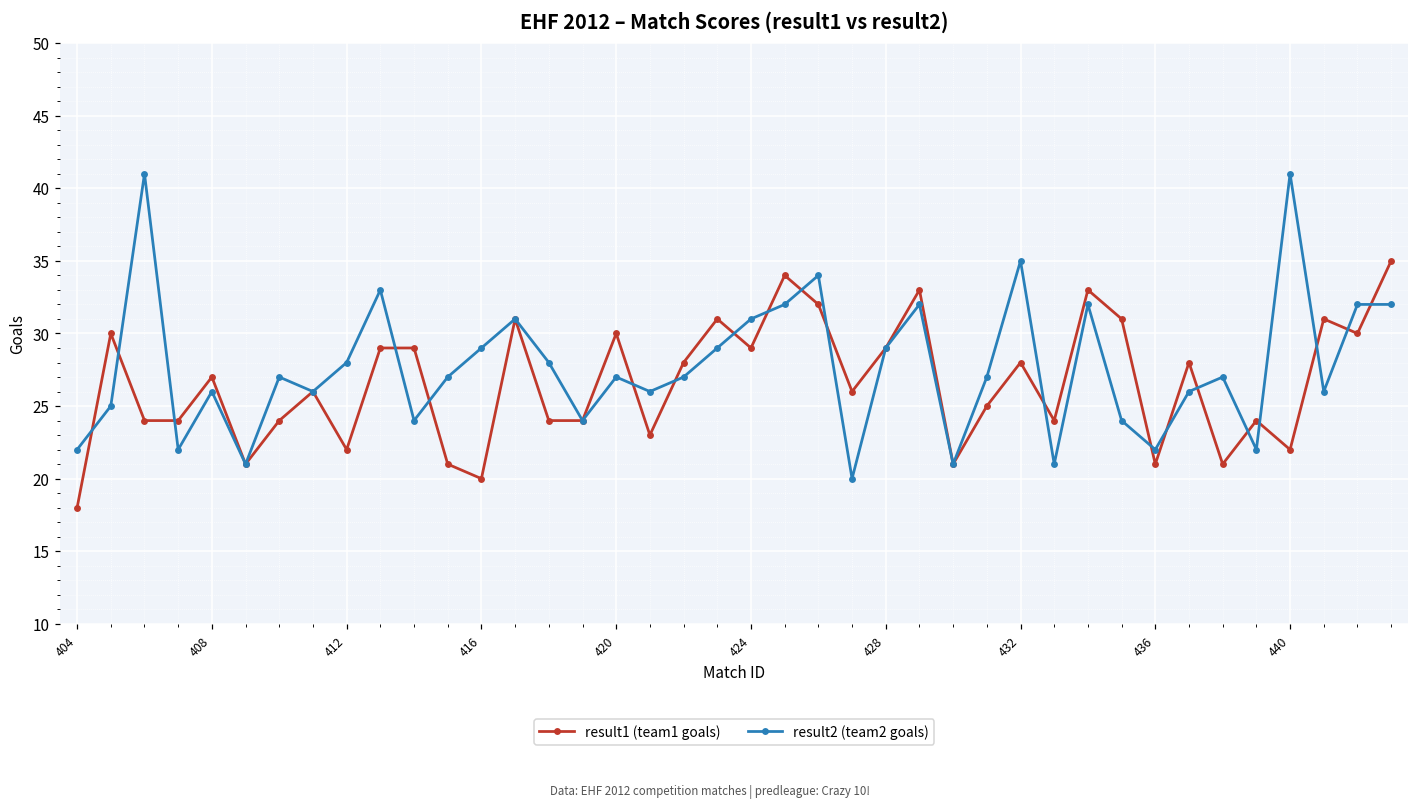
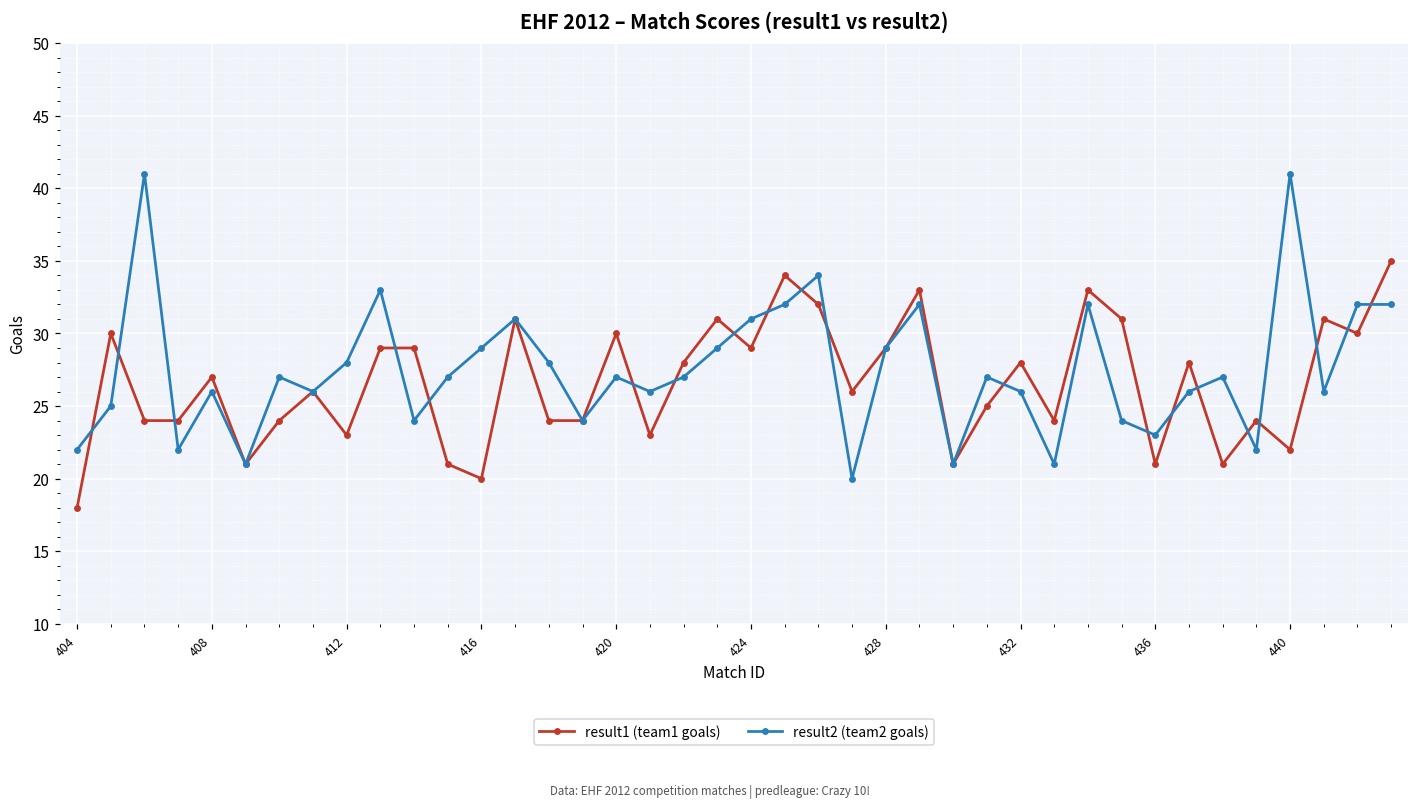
  {
    "result1 (team1 goals)": {
      "404": 18,
      "408": 27,
-     "412": 22,
+     "412": 23,
      "416": 20,
      "420": 30,
      "424": 29,
      "432": 28,
      "436": 21,
      "440": 22
    },
    "result2 (team2 goals)": {
      "404": 22,
      "408": 26,
      "412": 28,
      "416": 29,
      "420": 27,
      "424": 31,
-     "432": 35,
-     "436": 22,
+     "432": 26,
+     "436": 23,
      "440": 41
    }
  }
